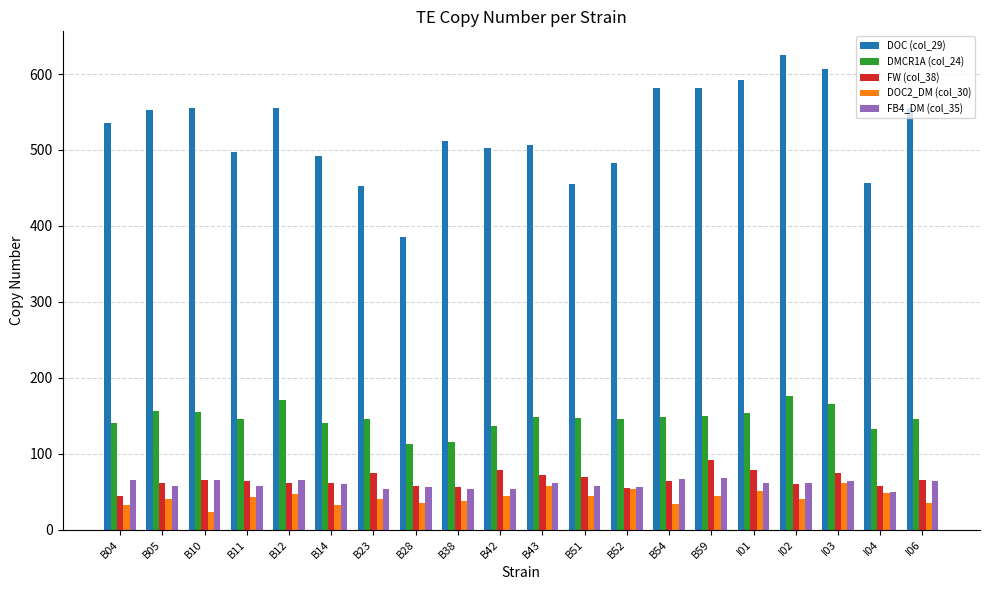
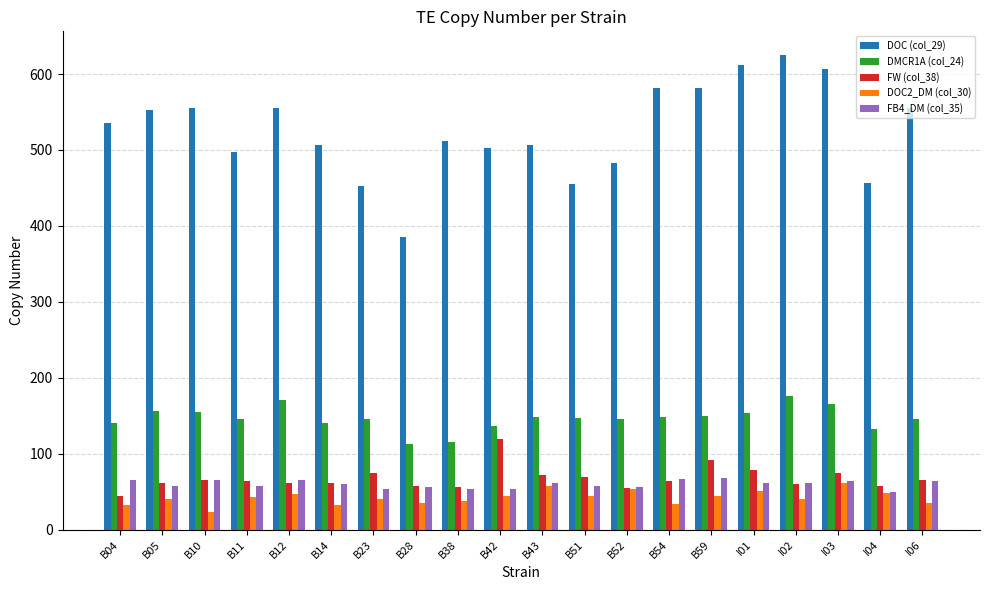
  {
    "DOC (col_29)": {
      "B04": 540,
      "B05": 550,
      "B10": 560,
      "B11": 500,
      "B12": 560,
-     "B14": 490,
+     "B14": 510,
      "B23": 450,
      "B28": 390,
      "B38": 510,
      "B42": 500,
      "B43": 510,
      "B51": 460,
      "B52": 480,
      "B54": 580,
      "B59": 580,
-     "I01": 590,
+     "I01": 610,
      "I02": 630,
      "I03": 610,
      "I04": 460
    },
    "DMCR1A (col_24)": {
      "B04": 140,
      "B05": 160,
      "B10": 160,
      "B11": 150,
      "B12": 170,
      "B14": 140,
      "B23": 150,
      "B28": 110,
      "B38": 120,
      "B42": 140,
      "B43": 150,
      "B51": 150,
      "B52": 150,
      "B54": 150,
      "B59": 150,
      "I01": 150,
      "I02": 180,
      "I03": 170,
      "I04": 130,
      "I06": 150
    },
    "FW (col_38)": {
      "B04": 50,
      "B05": 60,
      "B10": 70,
      "B11": 60,
      "B12": 60,
      "B14": 60,
      "B23": 70,
      "B28": 60,
      "B38": 60,
-     "B42": 80,
+     "B42": 120,
      "B43": 70,
      "B51": 70,
      "B52": 60,
      "B54": 60,
      "B59": 90,
      "I01": 80,
      "I02": 60,
      "I03": 70,
      "I04": 60,
      "I06": 70
    },
    "DOC2_DM (col_30)": {
      "B04": 30,
      "B05": 40,
      "B10": 20,
      "B11": 40,
      "B12": 50,
      "B14": 30,
      "B23": 40,
      "B28": 40,
      "B38": 40,
      "B42": 50,
      "B43": 60,
      "B51": 40,
      "B52": 50,
      "B54": 30,
      "B59": 50,
      "I01": 50,
      "I02": 40,
      "I03": 60,
      "I04": 50,
      "I06": 40
    },
    "FB4_DM (col_35)": {
      "B04": 70,
      "B05": 60,
      "B10": 70,
      "B11": 60,
      "B12": 70,
      "B14": 60,
      "B23": 50,
      "B28": 60,
      "B38": 50,
      "B42": 50,
      "B43": 60,
      "B51": 60,
      "B52": 60,
      "B54": 70,
      "B59": 70,
      "I01": 60,
      "I02": 60,
      "I03": 60,
      "I04": 50,
      "I06": 60
    }
  }
